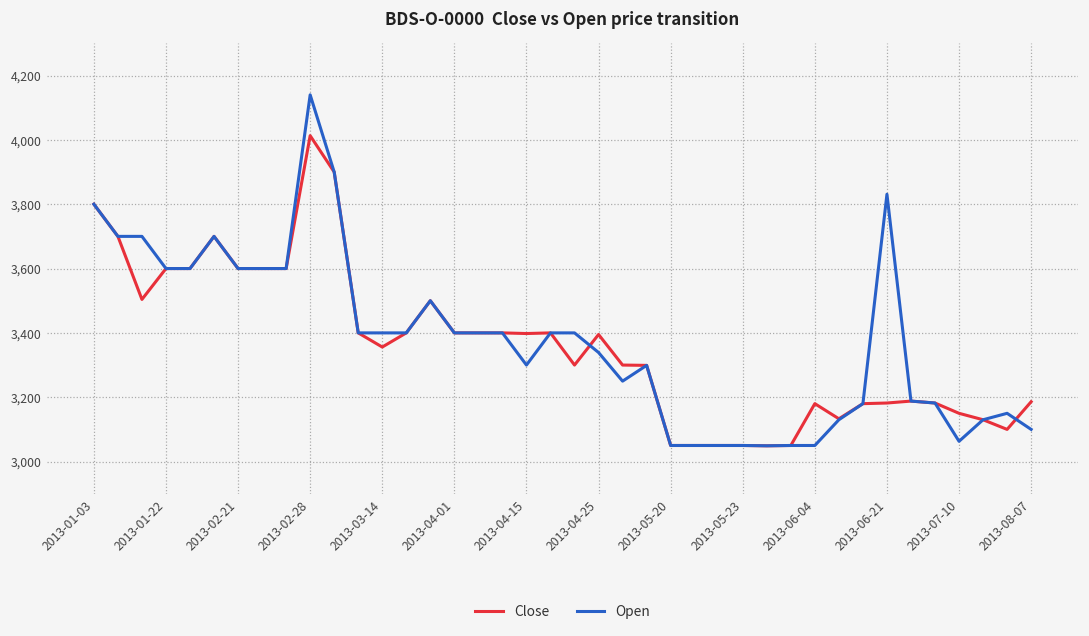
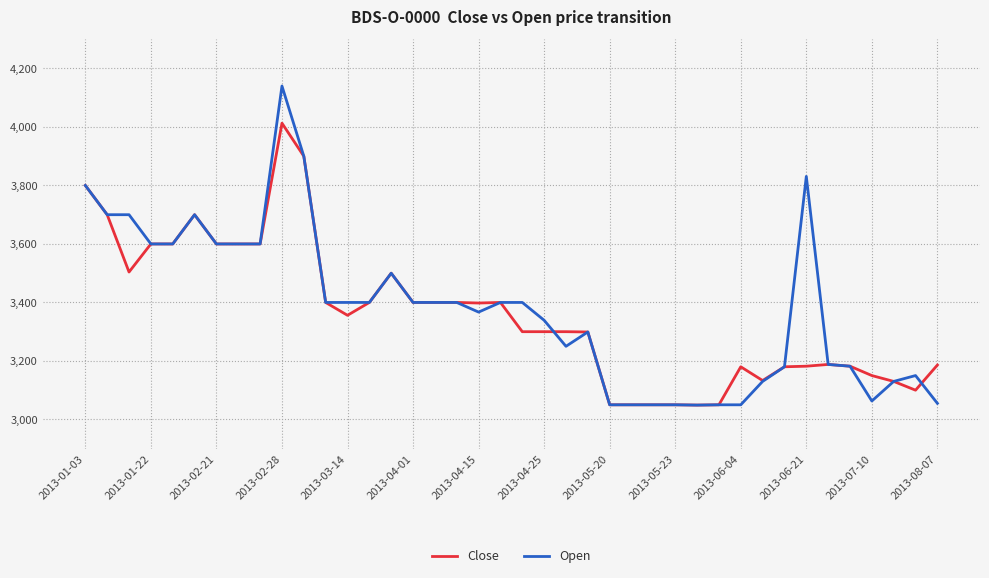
  {
    "Close": {
      "2013-02-28": "4,010",
      "2013-03-14": "3,360",
      "2013-04-15": "3,400",
-     "2013-04-25": "3,400",
+     "2013-04-25": "3,300",
      "2013-06-04": "3,180",
      "2013-06-21": "3,180",
      "2013-07-10": "3,150",
      "2013-08-07": "3,190"
    },
    "Open": {
      "2013-02-28": "4,140",
      "2013-03-14": "3,400",
-     "2013-04-15": "3,300",
+     "2013-04-15": "3,370",
      "2013-04-25": "3,340",
      "2013-06-04": "3,050",
      "2013-06-21": "3,830",
      "2013-07-10": "3,060",
-     "2013-08-07": "3,100"
+     "2013-08-07": "3,060"
    }
  }
